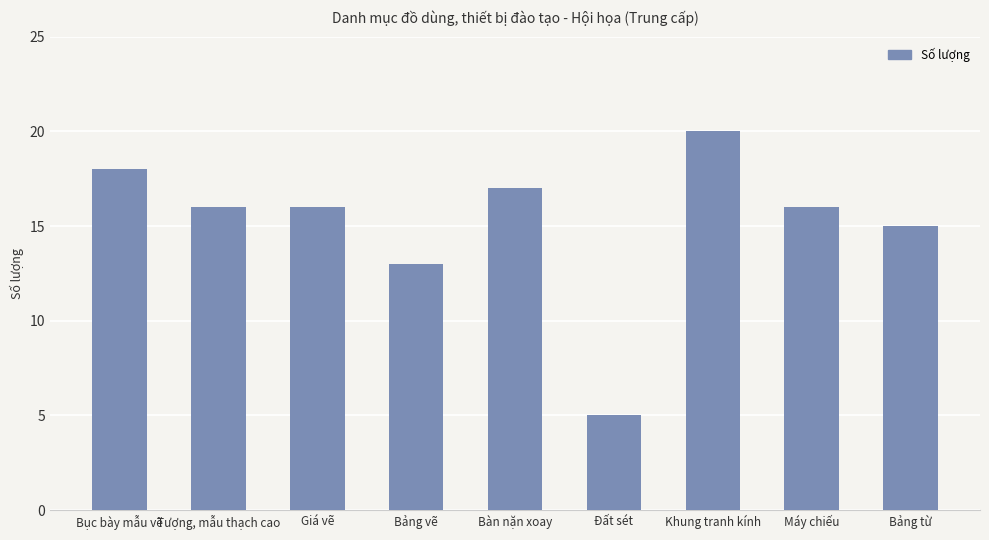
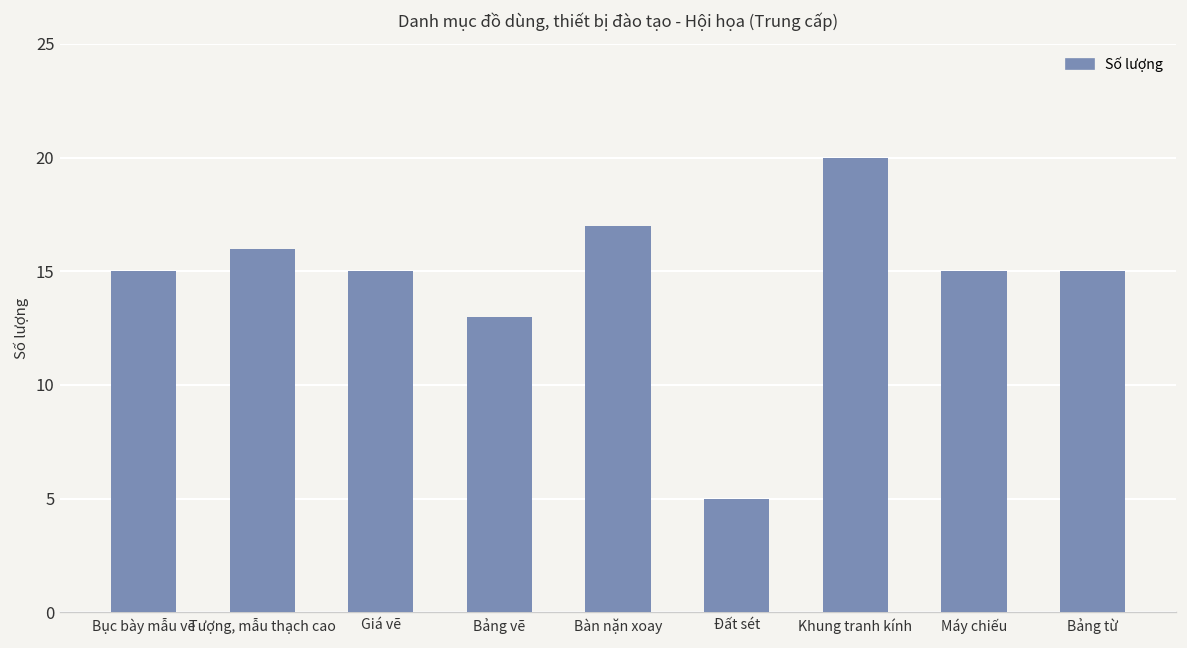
  {
-   "Bục bày mẫu vẽ": 18,
+   "Bục bày mẫu vẽ": 15,
    "Tượng, mẫu thạch cao": 16,
-   "Giá vẽ": 16,
+   "Giá vẽ": 15,
    "Bảng vẽ": 13,
    "Bàn nặn xoay": 17,
    "Đất sét": 5,
    "Khung tranh kính": 20,
-   "Máy chiếu": 16,
+   "Máy chiếu": 15,
    "Bảng từ": 15
  }
